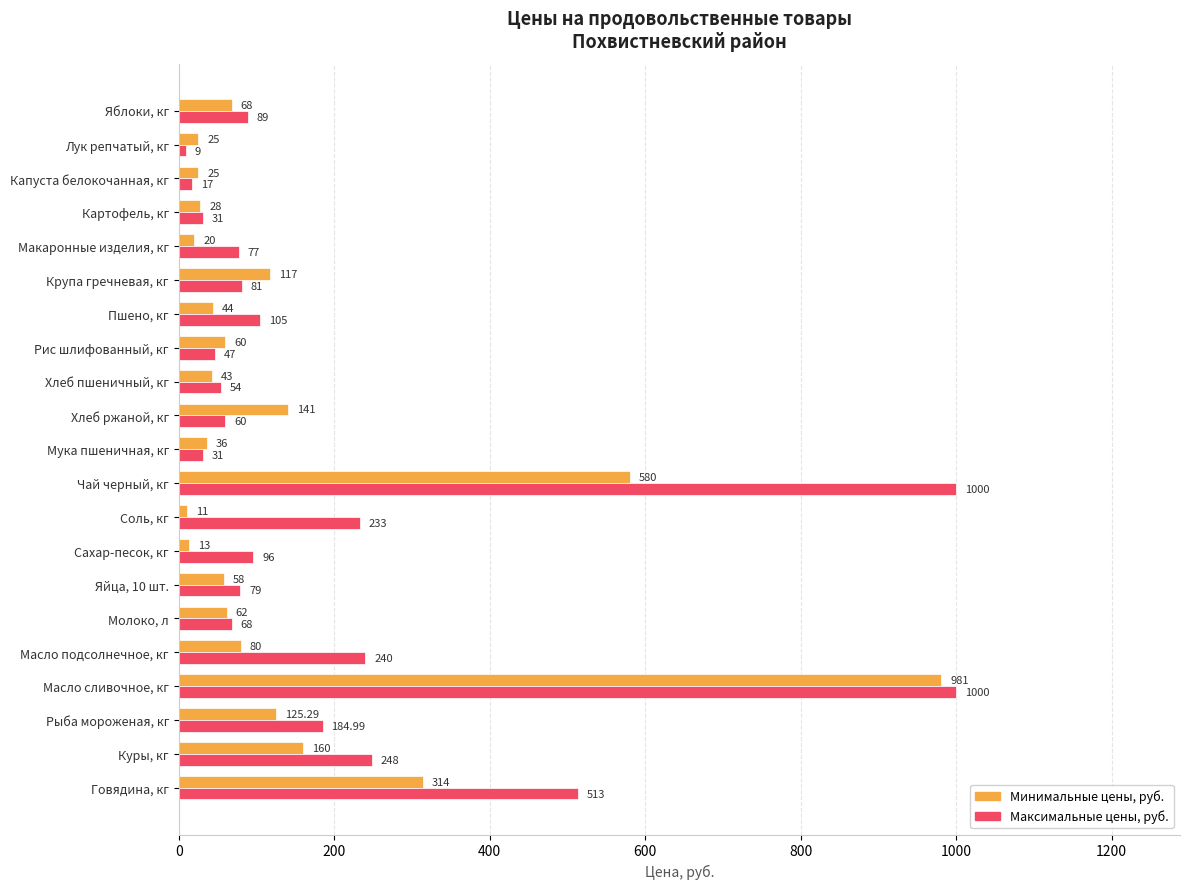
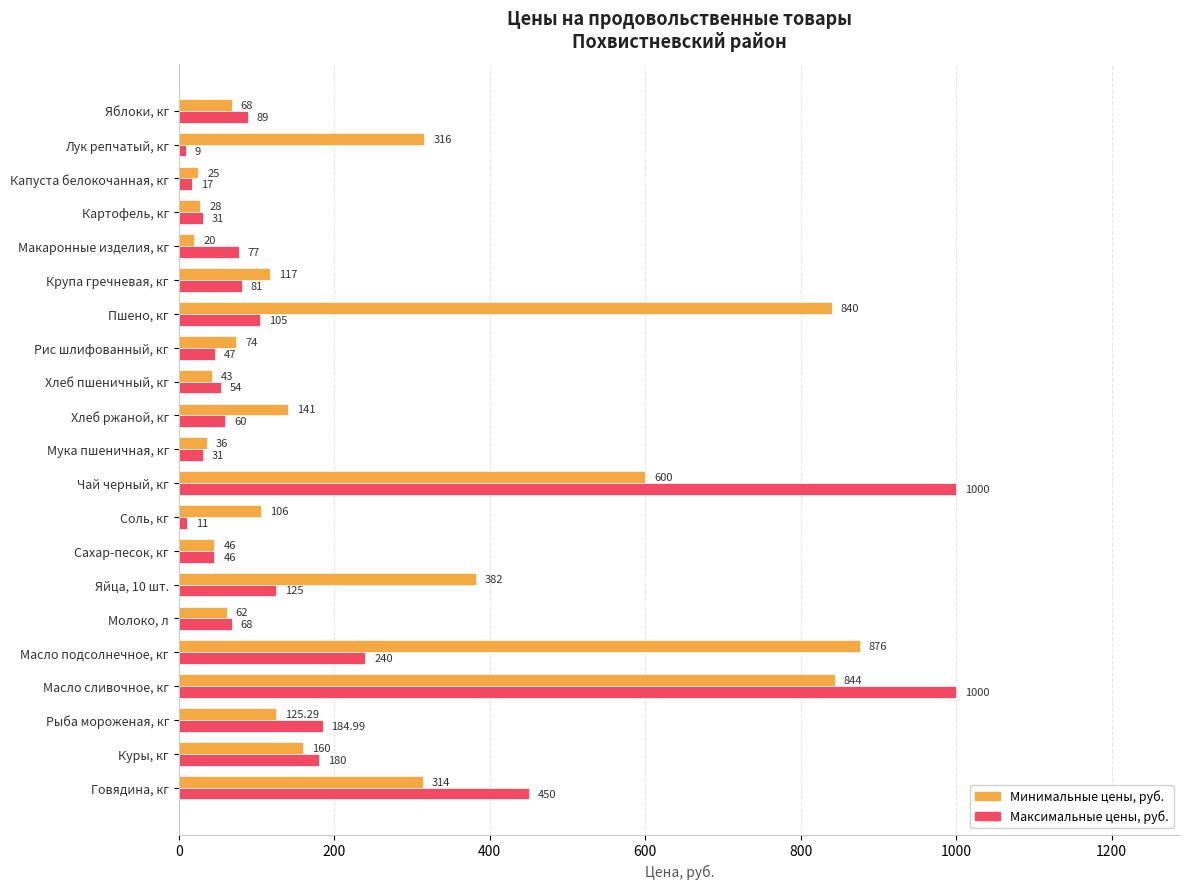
  {
    "Минимальные цены, руб.": {
      "Яблоки, кг": 68,
-     "Лук репчатый, кг": 25,
+     "Лук репчатый, кг": 316,
      "Капуста белокочанная, кг": 25,
      "Картофель, кг": 28,
      "Макаронные изделия, кг": 20,
      "Крупа гречневая, кг": 117,
-     "Пшено, кг": 44,
-     "Рис шлифованный, кг": 60,
+     "Пшено, кг": 840,
+     "Рис шлифованный, кг": 74,
      "Хлеб пшеничный, кг": 43,
      "Хлеб ржаной, кг": 141,
      "Мука пшеничная, кг": 36,
-     "Чай черный, кг": 580,
-     "Соль, кг": 11,
-     "Сахар-песок, кг": 13,
-     "Яйца, 10 шт.": 58,
+     "Чай черный, кг": 600,
+     "Соль, кг": 106,
+     "Сахар-песок, кг": 46,
+     "Яйца, 10 шт.": 382,
      "Молоко, л": 62,
-     "Масло подсолнечное, кг": 80,
-     "Масло сливочное, кг": 981,
+     "Масло подсолнечное, кг": 876,
+     "Масло сливочное, кг": 844,
      "Рыба мороженая, кг": 125.29,
      "Куры, кг": 160,
      "Говядина, кг": 314
    },
    "Максимальные цены, руб.": {
      "Яблоки, кг": 89,
      "Лук репчатый, кг": 9,
      "Капуста белокочанная, кг": 17,
      "Картофель, кг": 31,
      "Макаронные изделия, кг": 77,
      "Крупа гречневая, кг": 81,
      "Пшено, кг": 105,
      "Рис шлифованный, кг": 47,
      "Хлеб пшеничный, кг": 54,
      "Хлеб ржаной, кг": 60,
      "Мука пшеничная, кг": 31,
      "Чай черный, кг": 1000,
-     "Соль, кг": 233,
-     "Сахар-песок, кг": 96,
-     "Яйца, 10 шт.": 79,
+     "Соль, кг": 11,
+     "Сахар-песок, кг": 46,
+     "Яйца, 10 шт.": 125,
      "Молоко, л": 68,
      "Масло подсолнечное, кг": 240,
      "Масло сливочное, кг": 1000,
      "Рыба мороженая, кг": 184.99,
-     "Куры, кг": 248,
-     "Говядина, кг": 513
+     "Куры, кг": 180,
+     "Говядина, кг": 450
    }
  }
